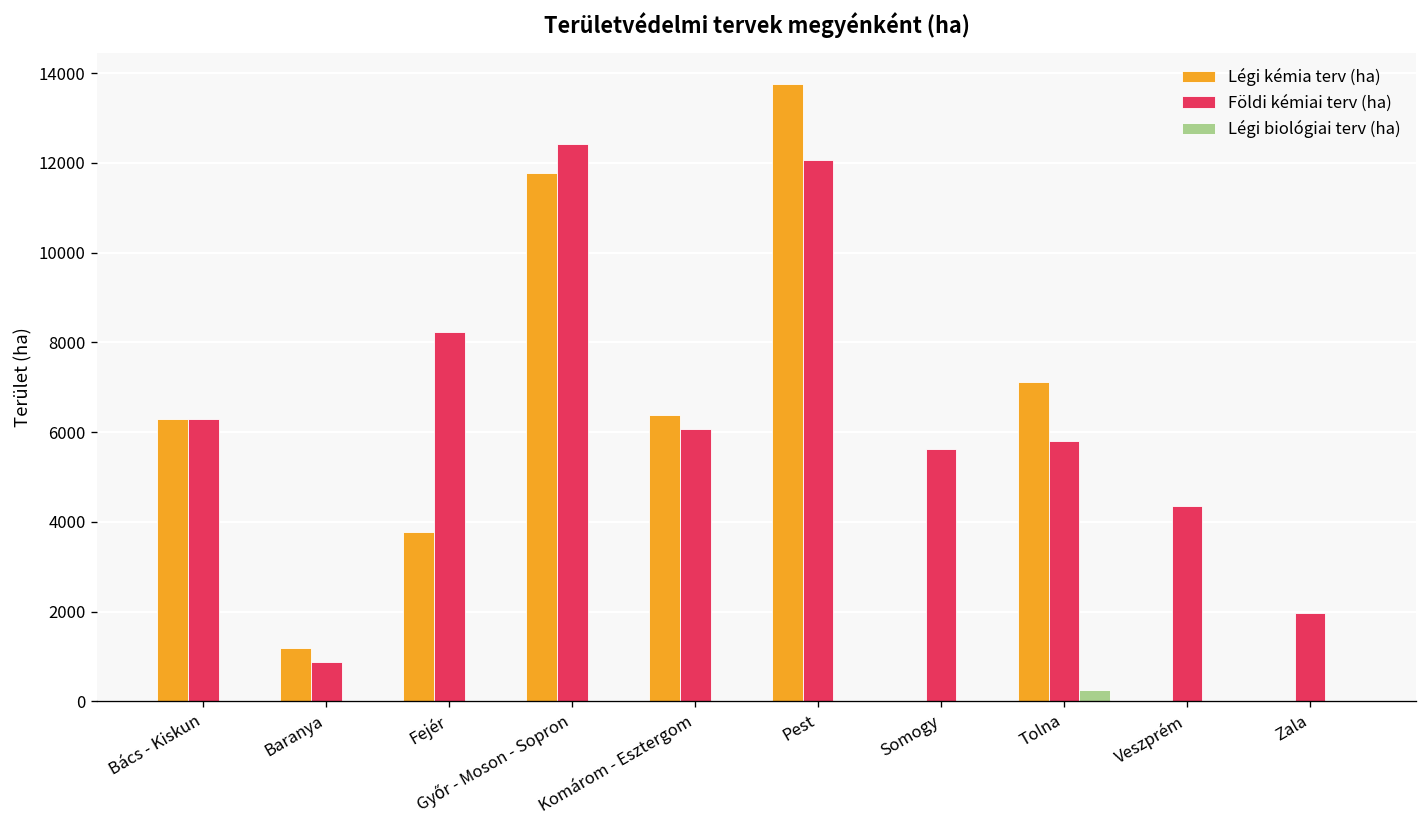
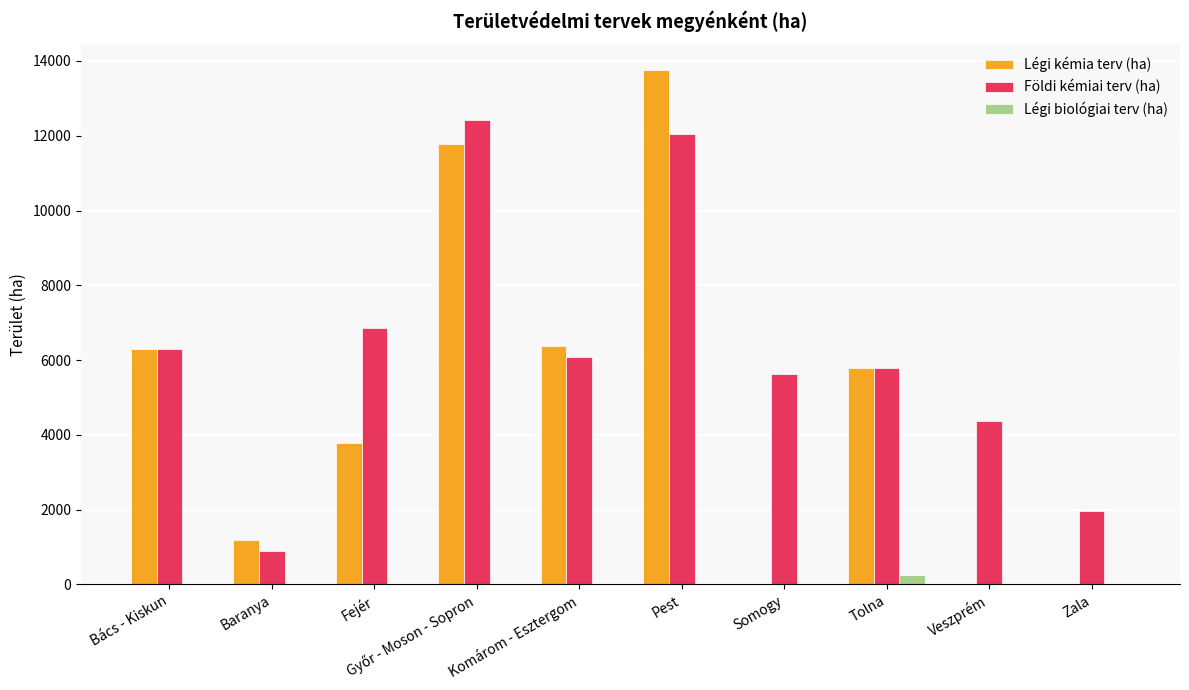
  {
    "Légi kémia terv (ha)": {
      "Bács - Kiskun": 6300,
      "Baranya": 1200,
      "Fejér": 3800,
      "Győr - Moson - Sopron": 11800,
      "Komárom - Esztergom": 6400,
      "Pest": 13800,
      "Somogy": 0,
-     "Tolna": 7100,
+     "Tolna": 5800,
      "Veszprém": 0,
      "Zala": 0
    },
    "Földi kémiai terv (ha)": {
      "Bács - Kiskun": 6300,
      "Baranya": 900,
-     "Fejér": 8200,
+     "Fejér": 6900,
      "Győr - Moson - Sopron": 12400,
      "Komárom - Esztergom": 6100,
      "Pest": 12100,
      "Somogy": 5600,
      "Tolna": 5800,
      "Veszprém": 4400,
      "Zala": 2000
    },
    "Légi biológiai terv (ha)": {
      "Bács - Kiskun": 0,
      "Baranya": 0,
      "Fejér": 0,
      "Győr - Moson - Sopron": 0,
      "Komárom - Esztergom": 0,
      "Pest": 0,
      "Somogy": 0,
      "Tolna": 300,
      "Veszprém": 0,
      "Zala": 0
    }
  }
